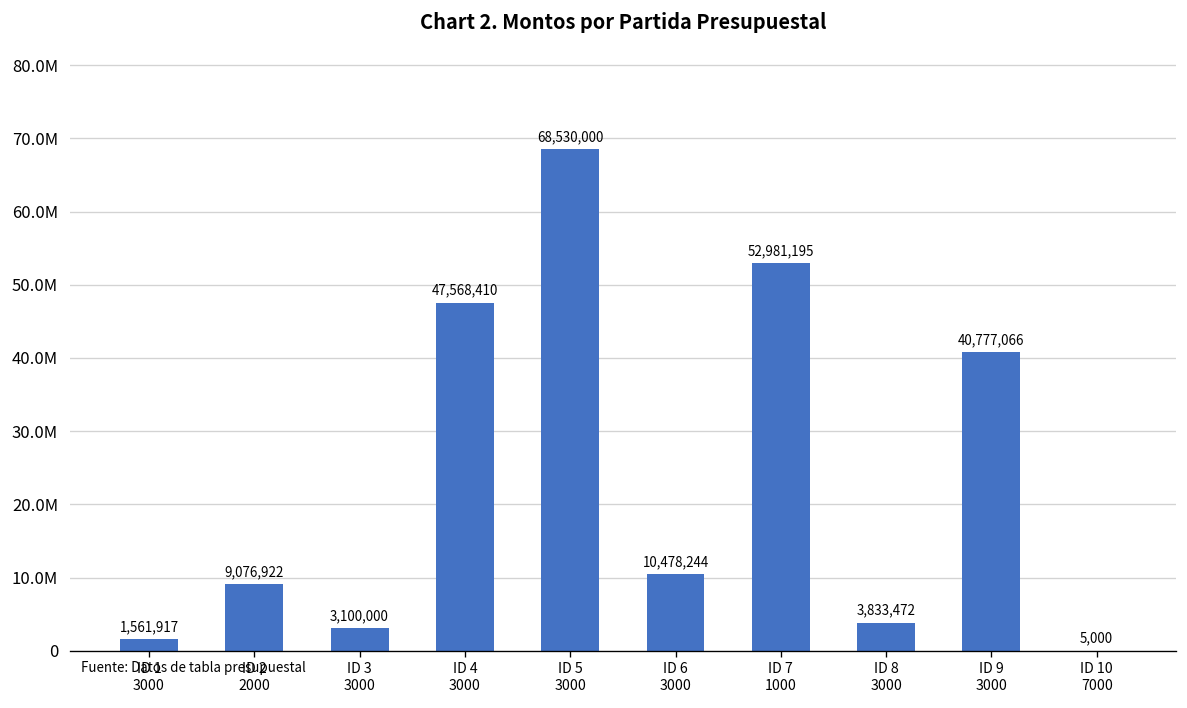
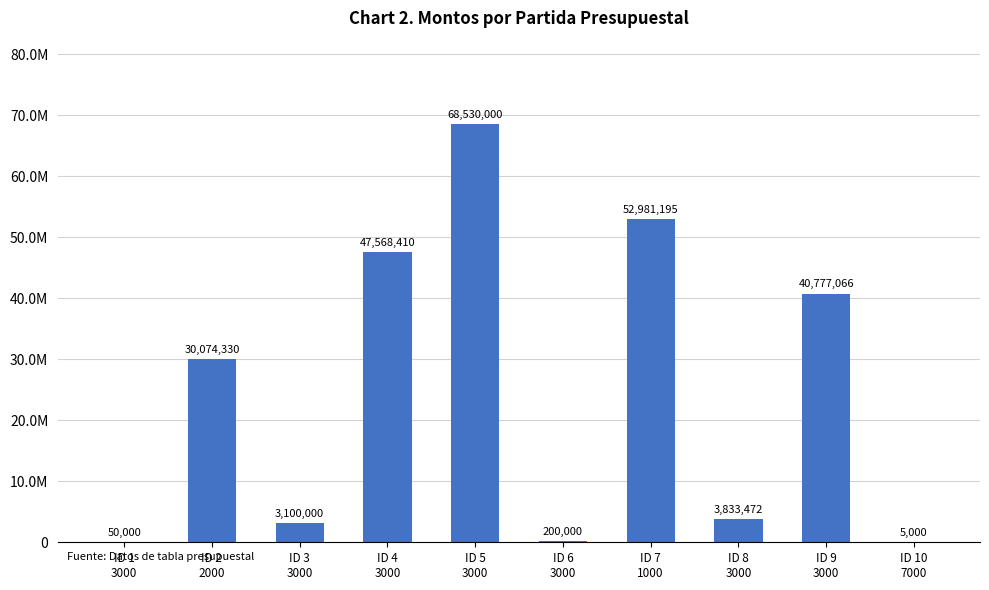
  {
-   "ID 1 3000": "1,561,917",
-   "ID 2 2000": "9,076,922",
+   "ID 1 3000": "50,000",
+   "ID 2 2000": "30,074,330",
    "ID 3 3000": "3,100,000",
    "ID 4 3000": "47,568,410",
    "ID 5 3000": "68,530,000",
-   "ID 6 3000": "10,478,244",
+   "ID 6 3000": "200,000",
    "ID 7 1000": "52,981,195",
    "ID 8 3000": "3,833,472",
    "ID 9 3000": "40,777,066",
    "ID 10 7000": "5,000"
  }
